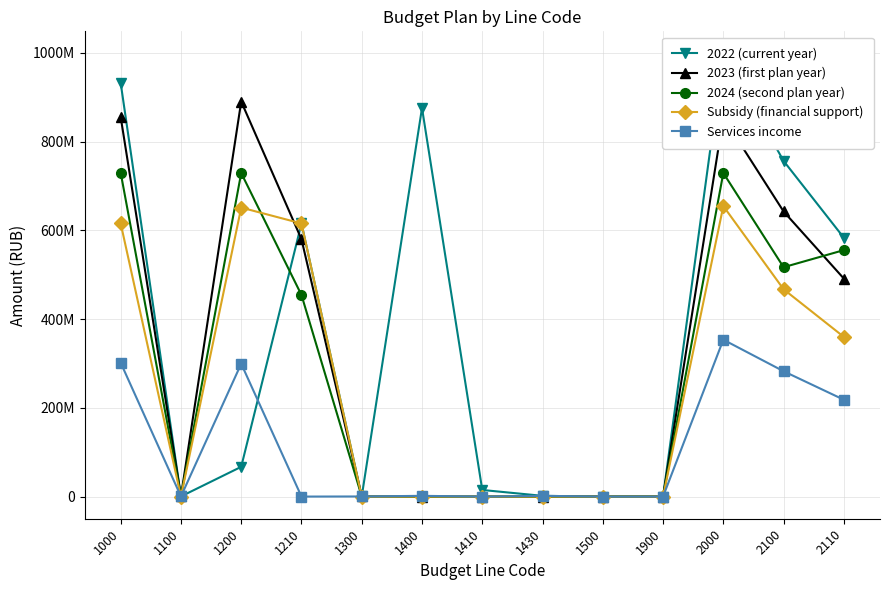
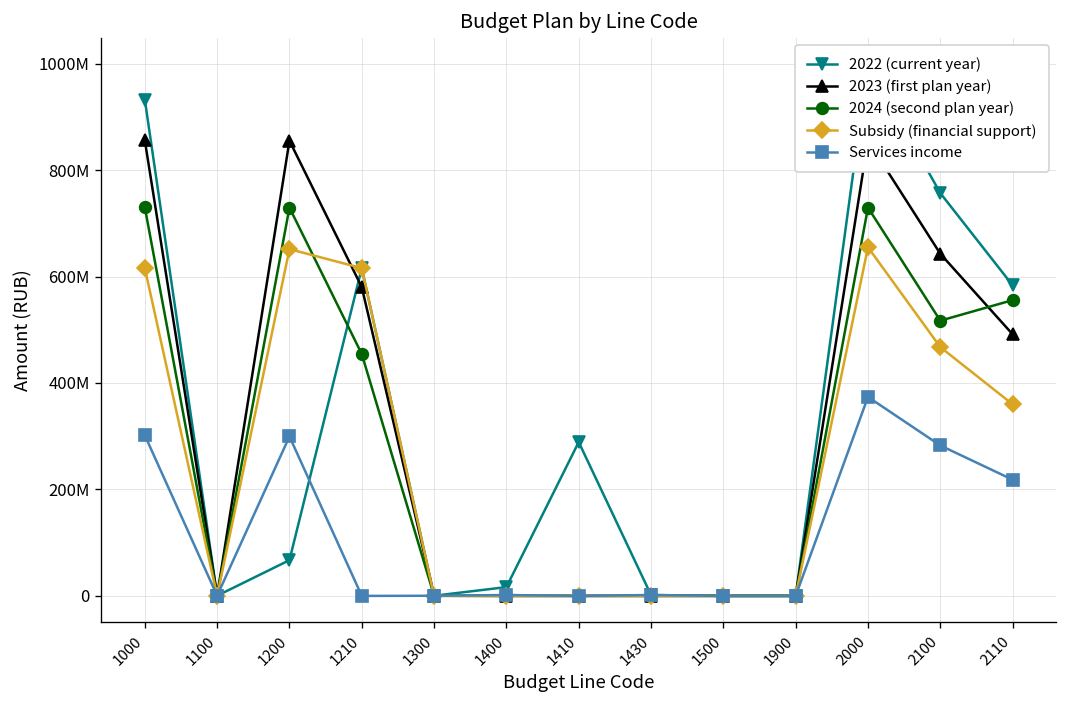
  {
    "2022 (current year)": {
      "1000": 930000000,
      "1200": 70000000,
-     "1400": 880000000,
-     "1410": 10000000,
+     "1400": 20000000,
+     "1410": 290000000,
      "2100": 760000000,
      "2110": 580000000
    },
    "2023 (first plan year)": {
      "1000": 860000000,
-     "1200": 890000000,
+     "1200": 860000000,
      "1210": 580000000,
      "2100": 640000000,
      "2110": 490000000
    },
    "2024 (second plan year)": {
      "1000": 730000000,
      "1200": 730000000,
      "1210": 450000000,
      "2000": 730000000,
      "2100": 520000000,
      "2110": 560000000
    },
    "Subsidy (financial support)": {
      "1000": 620000000,
      "1200": 650000000,
      "2000": 650000000,
      "2100": 470000000,
      "2110": 360000000
    },
    "Services income": {
      "1000": 300000000,
      "1200": 300000000,
      "1210": 0,
-     "2000": 350000000,
+     "2000": 370000000,
      "2100": 280000000,
      "2110": 220000000
    }
  }
